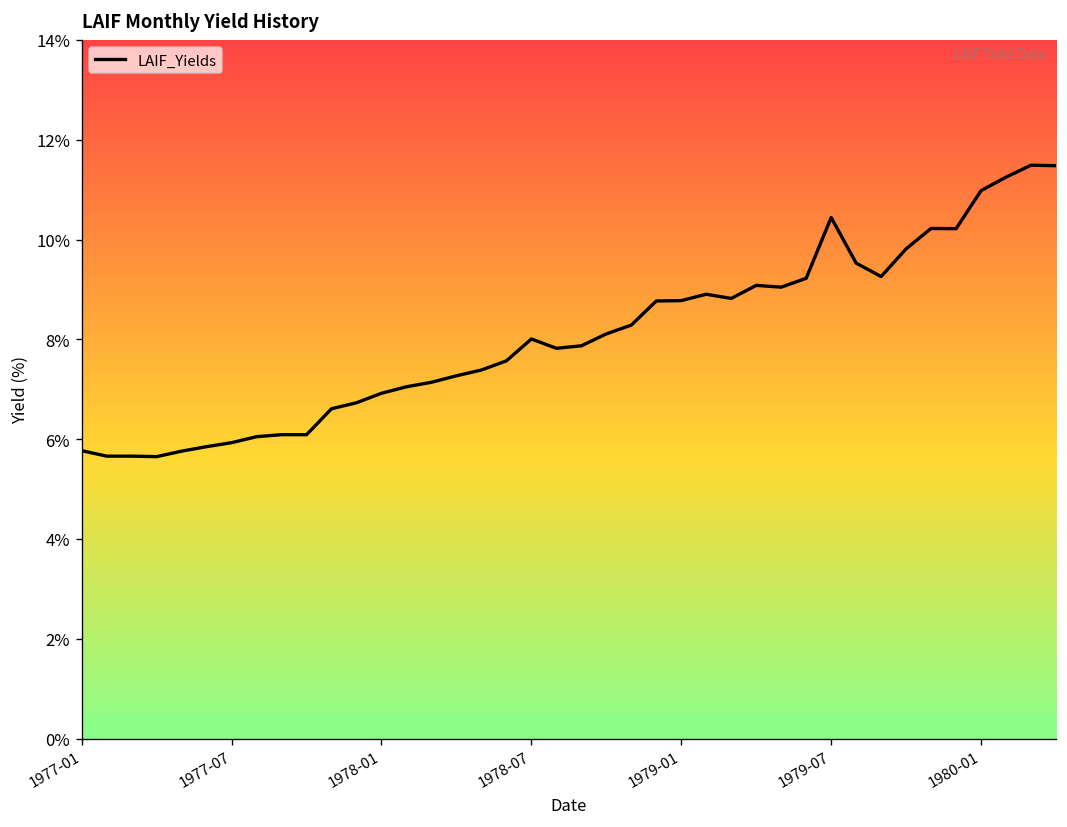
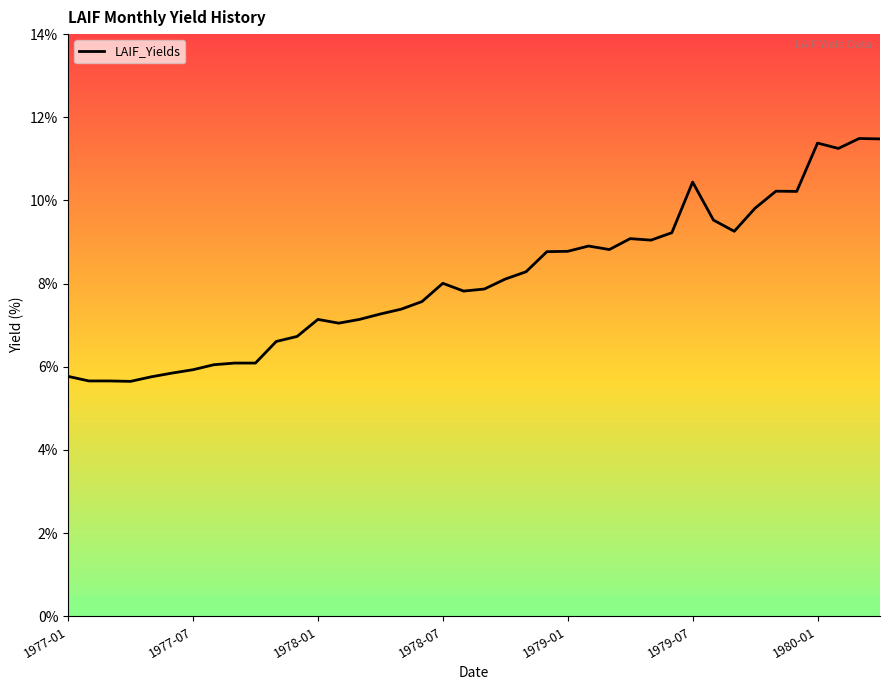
  {
    "1977-01": "5.8%",
    "1977-07": "5.9%",
-   "1978-01": "6.9%",
+   "1978-01": "7.1%",
    "1978-07": "8.0%",
    "1979-01": "8.8%",
    "1979-07": "10.4%",
-   "1980-01": "11.0%"
+   "1980-01": "11.4%"
  }
